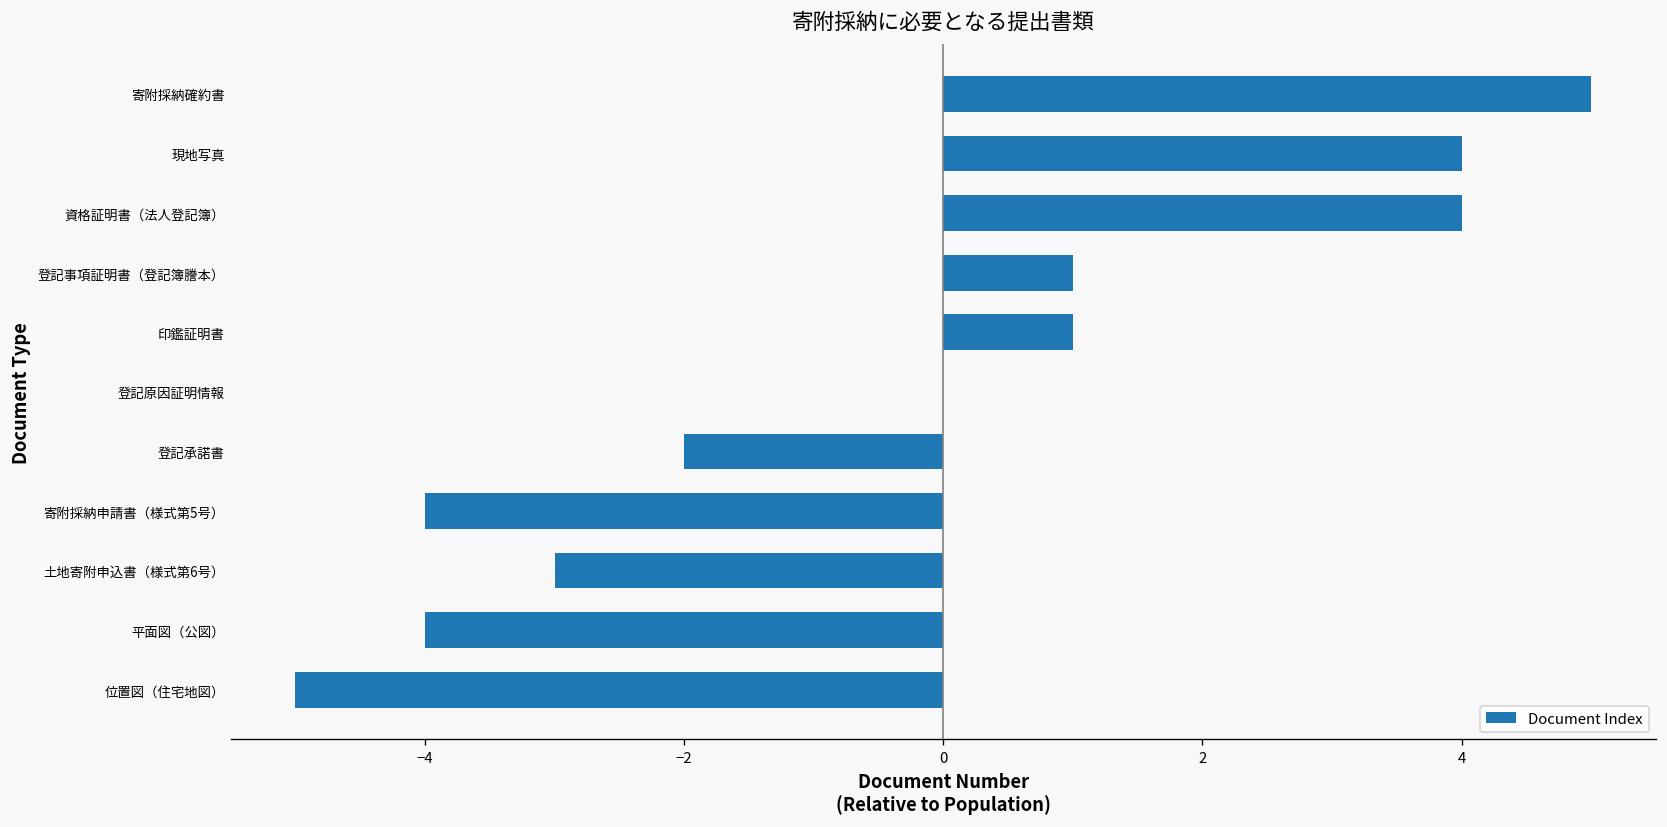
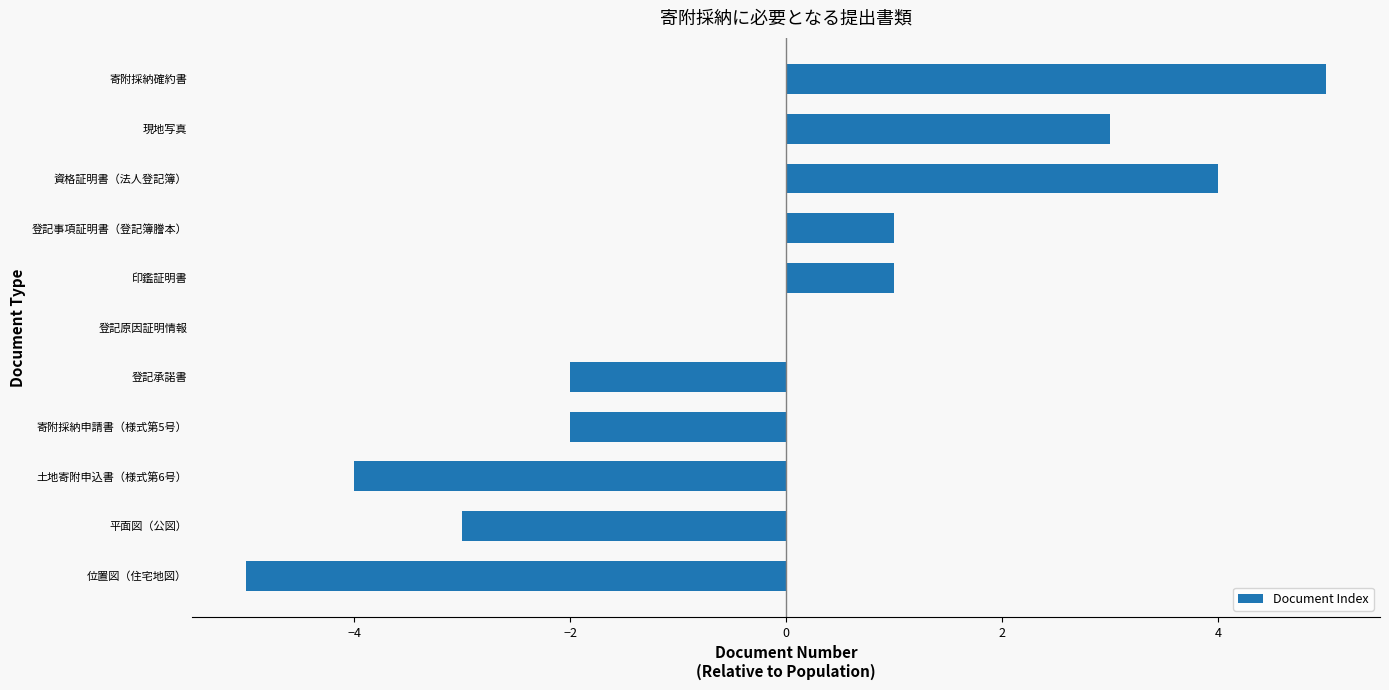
  {
    "寄附採納確約書": 5.00,
-   "現地写真": 4.00,
+   "現地写真": 3.00,
    "資格証明書（法人登記簿）": 4.00,
    "登記事項証明書（登記簿謄本）": 1.00,
    "印鑑証明書": 1.00,
    "登記原因証明情報": 0.00,
    "登記承諾書": -2.00,
-   "寄附採納申請書（様式第5号）": -4.00,
-   "土地寄附申込書（様式第6号）": -3.00,
-   "平面図（公図）": -4.00,
+   "寄附採納申請書（様式第5号）": -2.00,
+   "土地寄附申込書（様式第6号）": -4.00,
+   "平面図（公図）": -3.00,
    "位置図（住宅地図）": -5.00
  }
